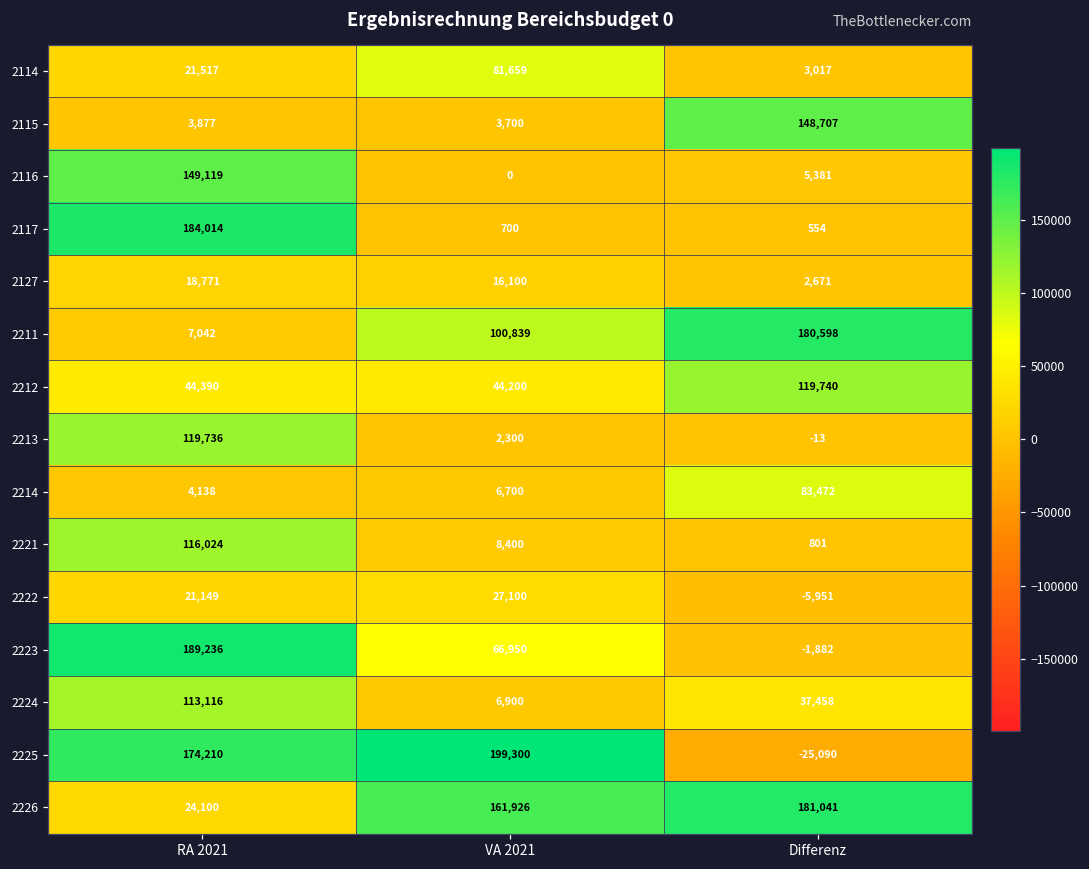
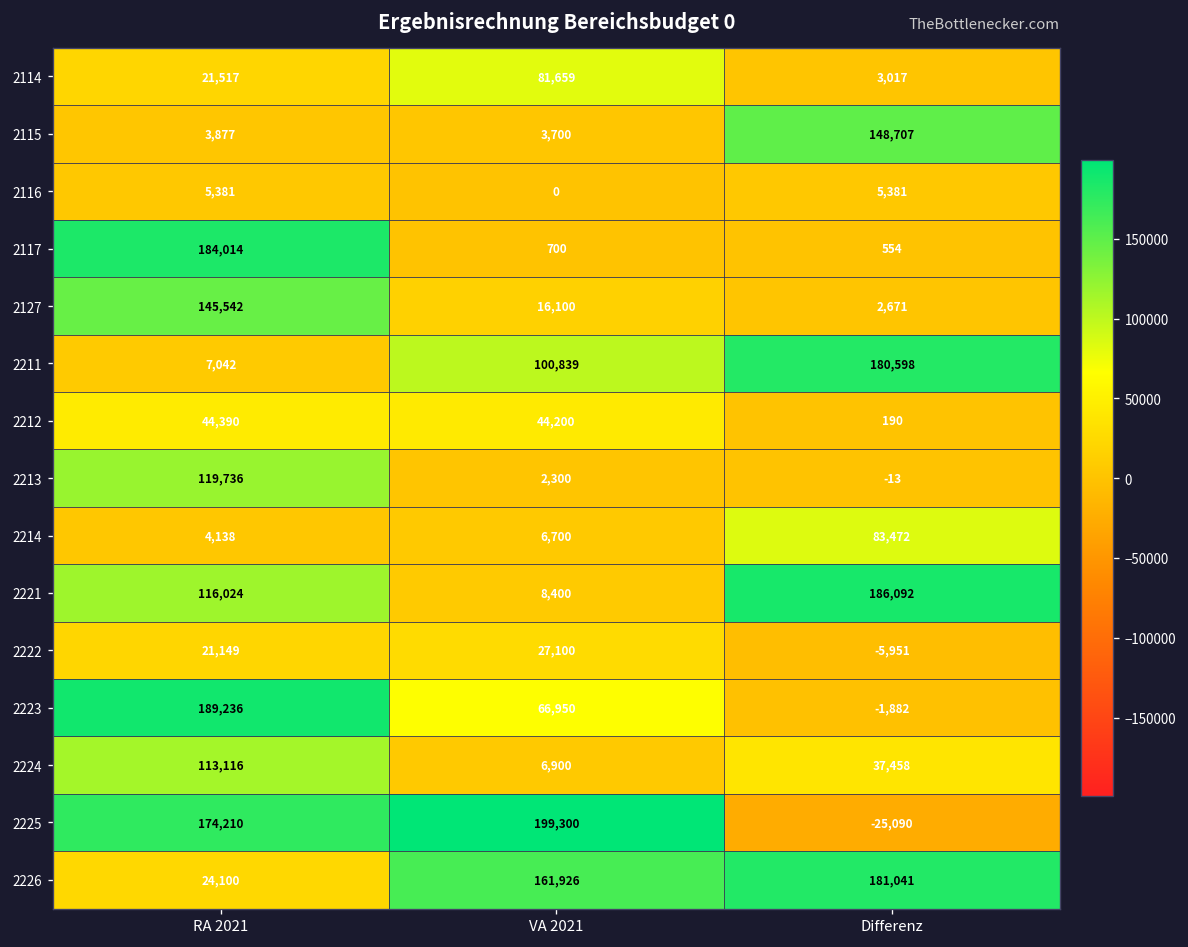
  {
    "2114": {
      "RA 2021": "21,517",
      "VA 2021": "81,659",
      "Differenz": "3,017"
    },
    "2115": {
      "RA 2021": "3,877",
      "VA 2021": "3,700",
      "Differenz": "148,707"
    },
    "2116": {
-     "RA 2021": "149,119",
+     "RA 2021": "5,381",
      "VA 2021": "0",
      "Differenz": "5,381"
    },
    "2117": {
      "RA 2021": "184,014",
      "VA 2021": "700",
      "Differenz": "554"
    },
    "2127": {
-     "RA 2021": "18,771",
+     "RA 2021": "145,542",
      "VA 2021": "16,100",
      "Differenz": "2,671"
    },
    "2211": {
      "RA 2021": "7,042",
      "VA 2021": "100,839",
      "Differenz": "180,598"
    },
    "2212": {
      "RA 2021": "44,390",
      "VA 2021": "44,200",
-     "Differenz": "119,740"
+     "Differenz": "190"
    },
    "2213": {
      "RA 2021": "119,736",
      "VA 2021": "2,300",
      "Differenz": "-13"
    },
    "2214": {
      "RA 2021": "4,138",
      "VA 2021": "6,700",
      "Differenz": "83,472"
    },
    "2221": {
      "RA 2021": "116,024",
      "VA 2021": "8,400",
-     "Differenz": "801"
+     "Differenz": "186,092"
    },
    "2222": {
      "RA 2021": "21,149",
      "VA 2021": "27,100",
      "Differenz": "-5,951"
    },
    "2223": {
      "RA 2021": "189,236",
      "VA 2021": "66,950",
      "Differenz": "-1,882"
    },
    "2224": {
      "RA 2021": "113,116",
      "VA 2021": "6,900",
      "Differenz": "37,458"
    },
    "2225": {
      "RA 2021": "174,210",
      "VA 2021": "199,300",
      "Differenz": "-25,090"
    },
    "2226": {
      "RA 2021": "24,100",
      "VA 2021": "161,926",
      "Differenz": "181,041"
    }
  }
